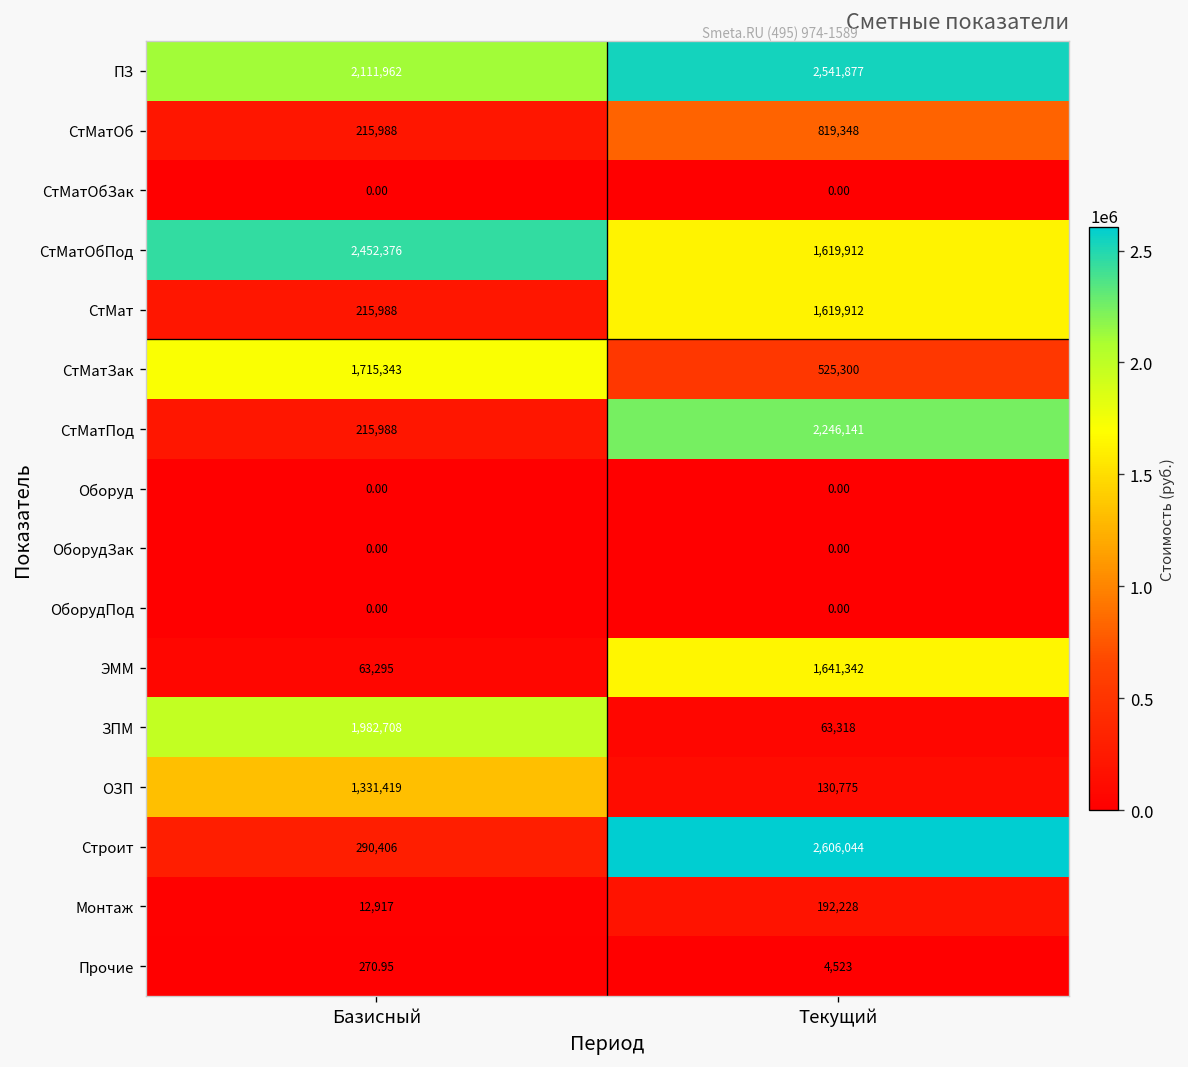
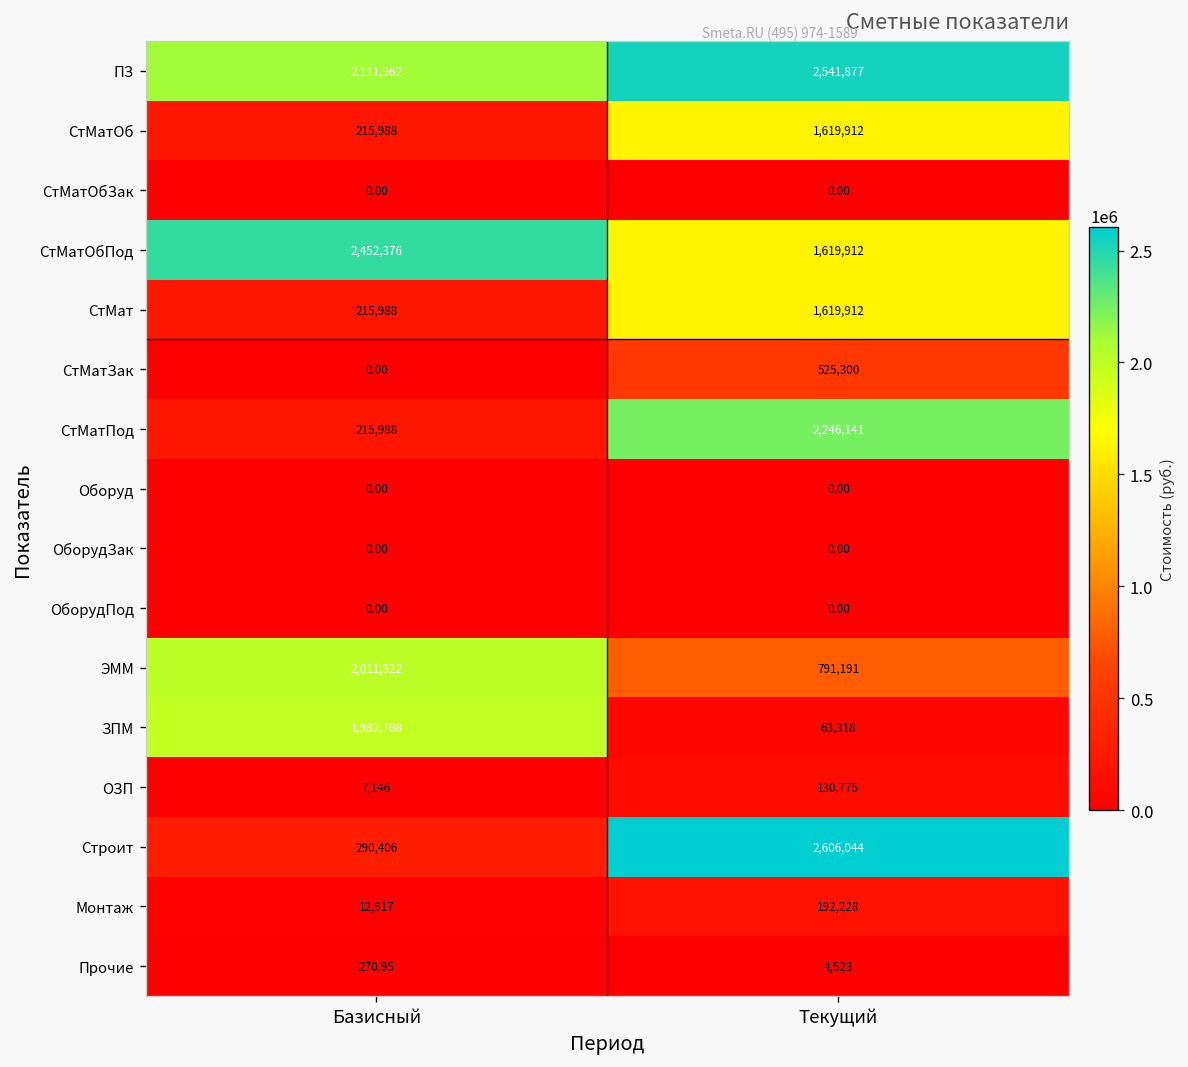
  {
    "ПЗ": {
      "Базисный": "2,111,962",
      "Текущий": "2,541,877"
    },
    "СтМатОб": {
      "Базисный": "215,988",
-     "Текущий": "819,348"
+     "Текущий": "1,619,912"
    },
    "СтМатОбЗак": {
      "Базисный": "0.00",
      "Текущий": "0.00"
    },
    "СтМатОбПод": {
      "Базисный": "2,452,376",
      "Текущий": "1,619,912"
    },
    "СтМат": {
      "Базисный": "215,988",
      "Текущий": "1,619,912"
    },
    "СтМатЗак": {
-     "Базисный": "1,715,343",
+     "Базисный": "0.00",
      "Текущий": "525,300"
    },
    "СтМатПод": {
      "Базисный": "215,988",
      "Текущий": "2,246,141"
    },
    "Оборуд": {
      "Базисный": "0.00",
      "Текущий": "0.00"
    },
    "ОборудЗак": {
      "Базисный": "0.00",
      "Текущий": "0.00"
    },
    "ОборудПод": {
      "Базисный": "0.00",
      "Текущий": "0.00"
    },
    "ЭММ": {
-     "Базисный": "63,295",
-     "Текущий": "1,641,342"
+     "Базисный": "2,011,922",
+     "Текущий": "791,191"
    },
    "ЗПМ": {
      "Базисный": "1,982,708",
      "Текущий": "63,318"
    },
    "ОЗП": {
-     "Базисный": "1,331,419",
+     "Базисный": "7,146",
      "Текущий": "130,775"
    },
    "Строит": {
      "Базисный": "290,406",
      "Текущий": "2,606,044"
    },
    "Монтаж": {
      "Базисный": "12,917",
      "Текущий": "192,228"
    },
    "Прочие": {
      "Базисный": "270.95",
      "Текущий": "4,523"
    }
  }
